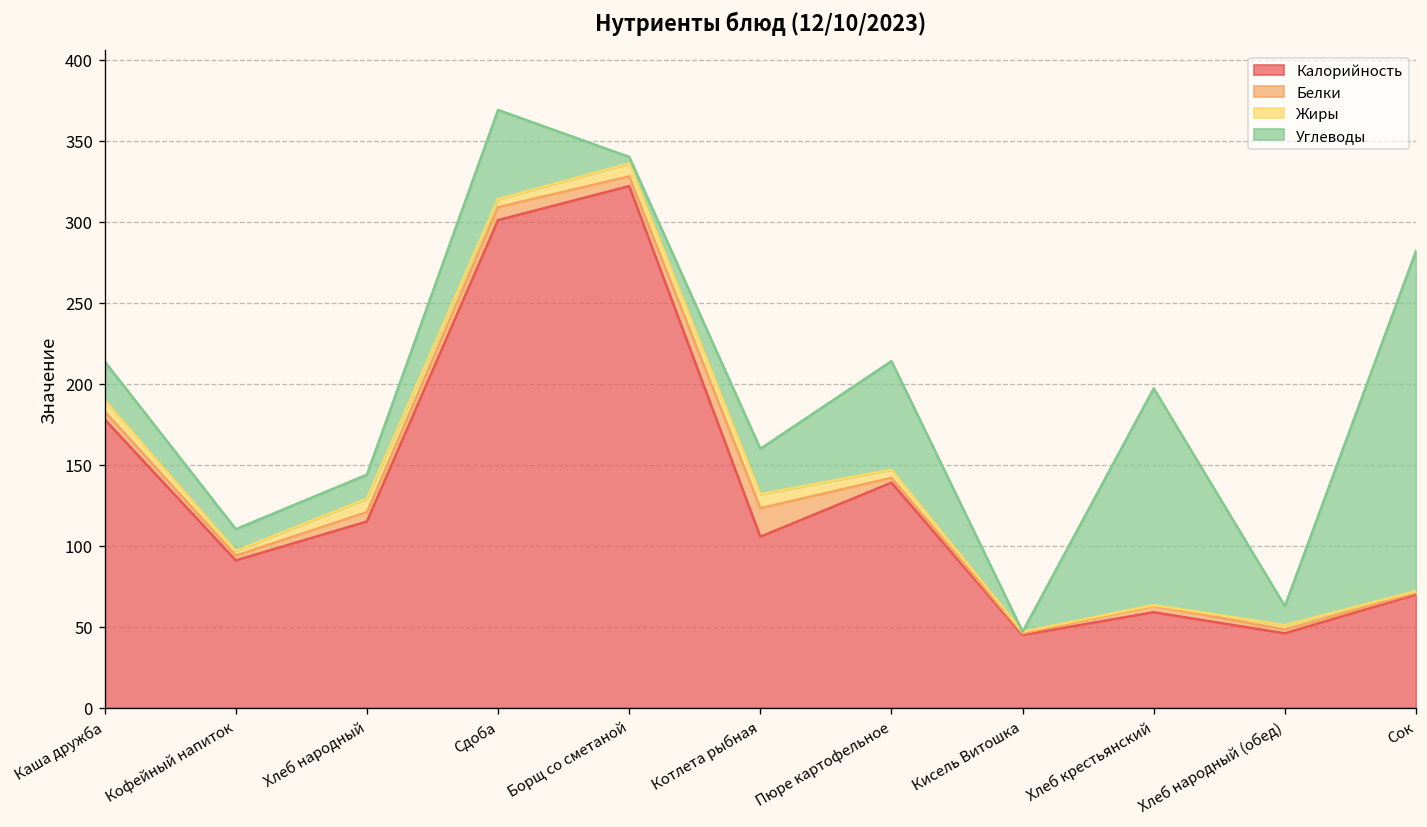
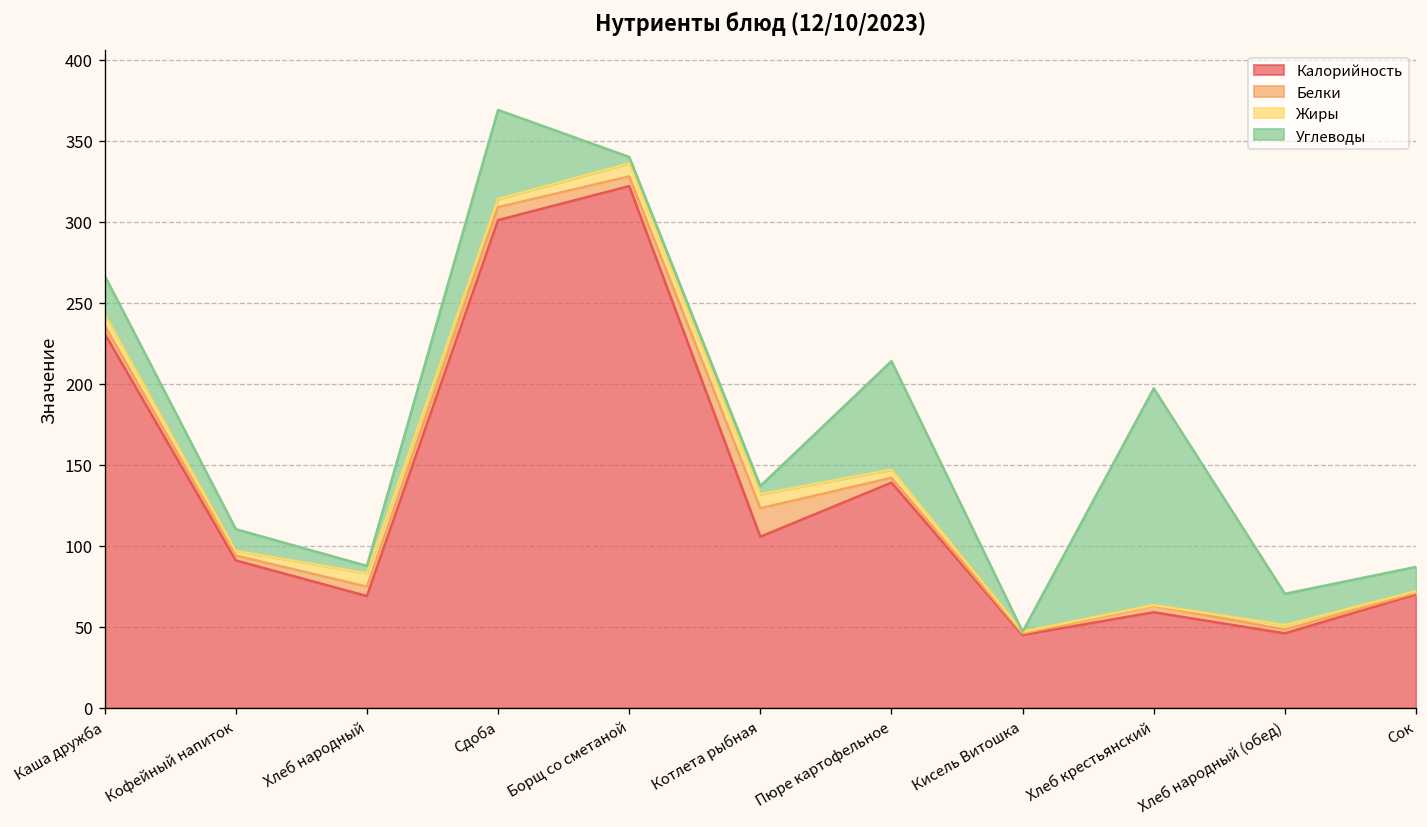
  {
    "Калорийность": {
-     "Каша дружба": 178,
+     "Каша дружба": 231,
      "Кофейный напиток": 91,
-     "Хлеб народный": 115,
+     "Хлеб народный": 69,
      "Сдоба": 301,
      "Борщ со сметаной": 322,
      "Котлета рыбная": 106,
      "Пюре картофельное": 139,
      "Хлеб крестьянский": 59,
      "Хлеб народный (обед)": 46
    },
    "Углеводы": {
      "Каша дружба": 24,
      "Кофейный напиток": 13,
-     "Хлеб народный": 15,
+     "Хлеб народный": 5,
      "Сдоба": 55,
      "Борщ со сметаной": 4,
-     "Котлета рыбная": 28,
+     "Котлета рыбная": 5,
      "Пюре картофельное": 67,
      "Хлеб крестьянский": 134,
-     "Хлеб народный (обед)": 12,
-     "Сок": 210
+     "Хлеб народный (обед)": 19,
+     "Сок": 15
    }
  }
